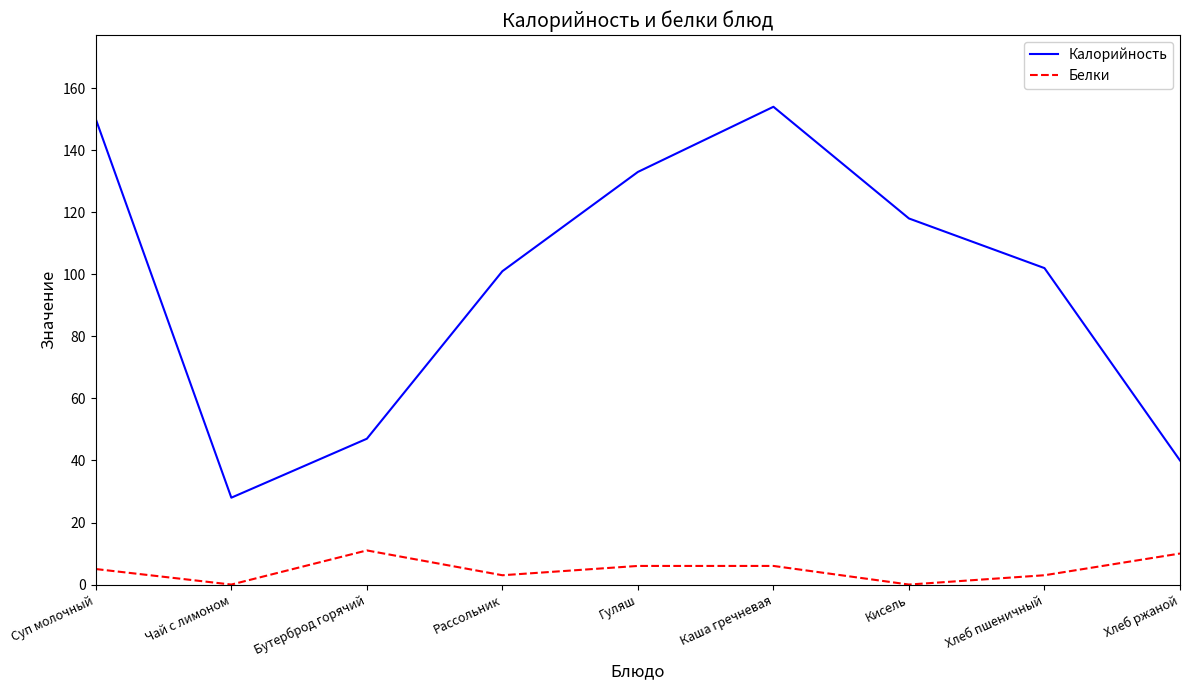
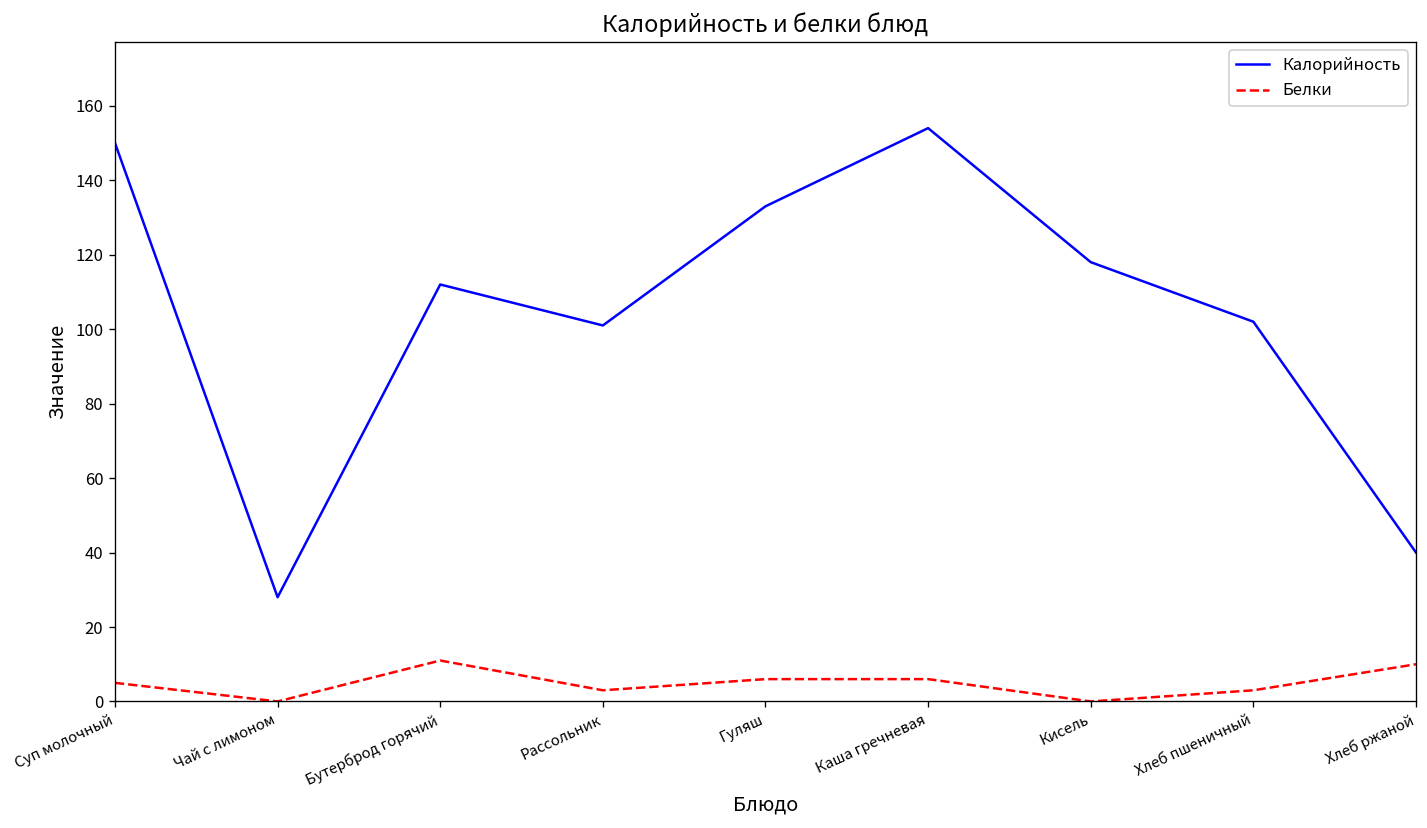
  {
    "Калорийность": {
      "Суп молочный": 150,
      "Чай с лимоном": 28,
-     "Бутерброд горячий": 47,
+     "Бутерброд горячий": 112,
      "Рассольник": 101,
      "Гуляш": 133,
      "Каша гречневая": 154,
      "Кисель": 118,
      "Хлеб пшеничный": 102,
      "Хлеб ржаной": 40
    },
    "Белки": {
      "Суп молочный": 5,
      "Чай с лимоном": 0,
      "Бутерброд горячий": 11,
      "Рассольник": 3,
      "Гуляш": 6,
      "Каша гречневая": 6,
      "Кисель": 0,
      "Хлеб пшеничный": 3,
      "Хлеб ржаной": 10
    }
  }
